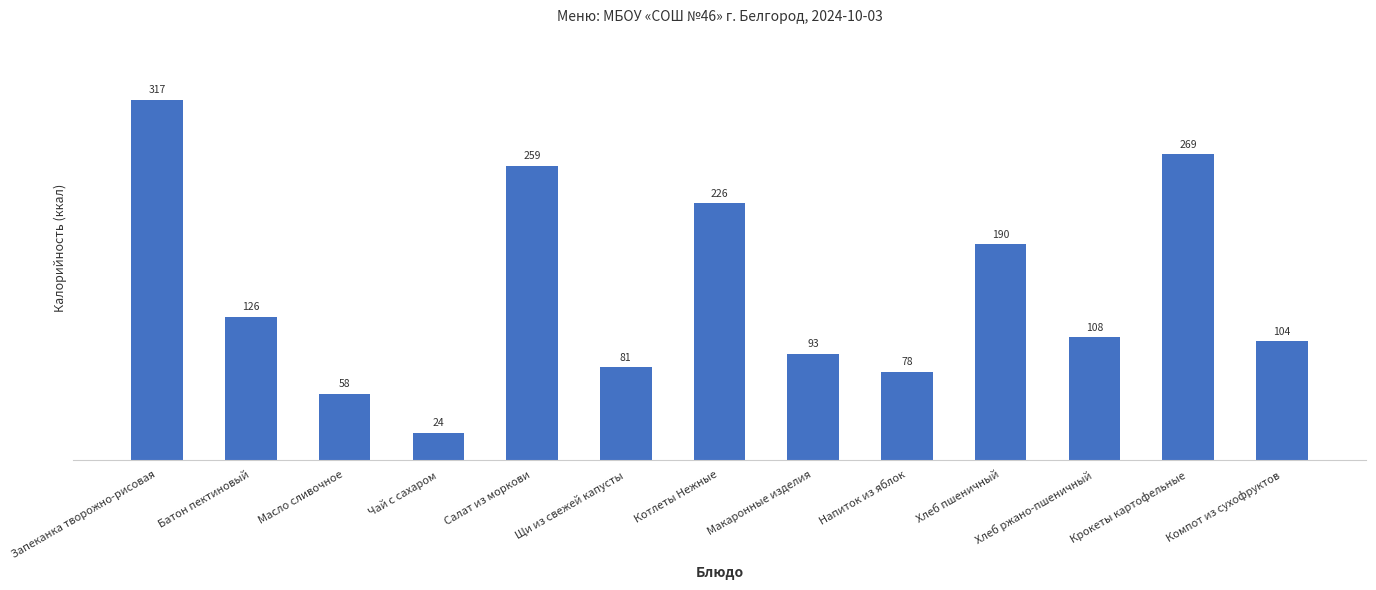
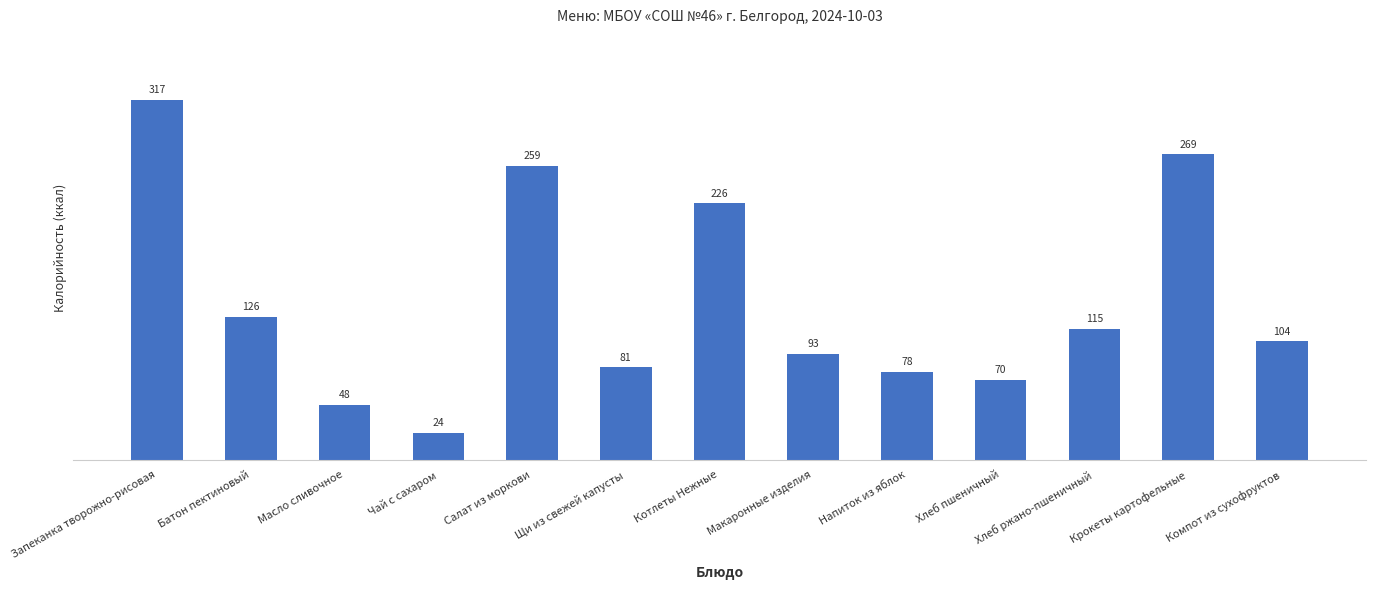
  {
    "Запеканка творожно-рисовая": 317,
    "Батон пектиновый": 126,
-   "Масло сливочное": 58,
+   "Масло сливочное": 48,
    "Чай с сахаром": 24,
    "Салат из моркови": 259,
    "Щи из свежей капусты": 81,
    "Котлеты Нежные": 226,
    "Макаронные изделия": 93,
    "Напиток из яблок": 78,
-   "Хлеб пшеничный": 190,
-   "Хлеб ржано-пшеничный": 108,
+   "Хлеб пшеничный": 70,
+   "Хлеб ржано-пшеничный": 115,
    "Крокеты картофельные": 269,
    "Компот из сухофруктов": 104
  }
